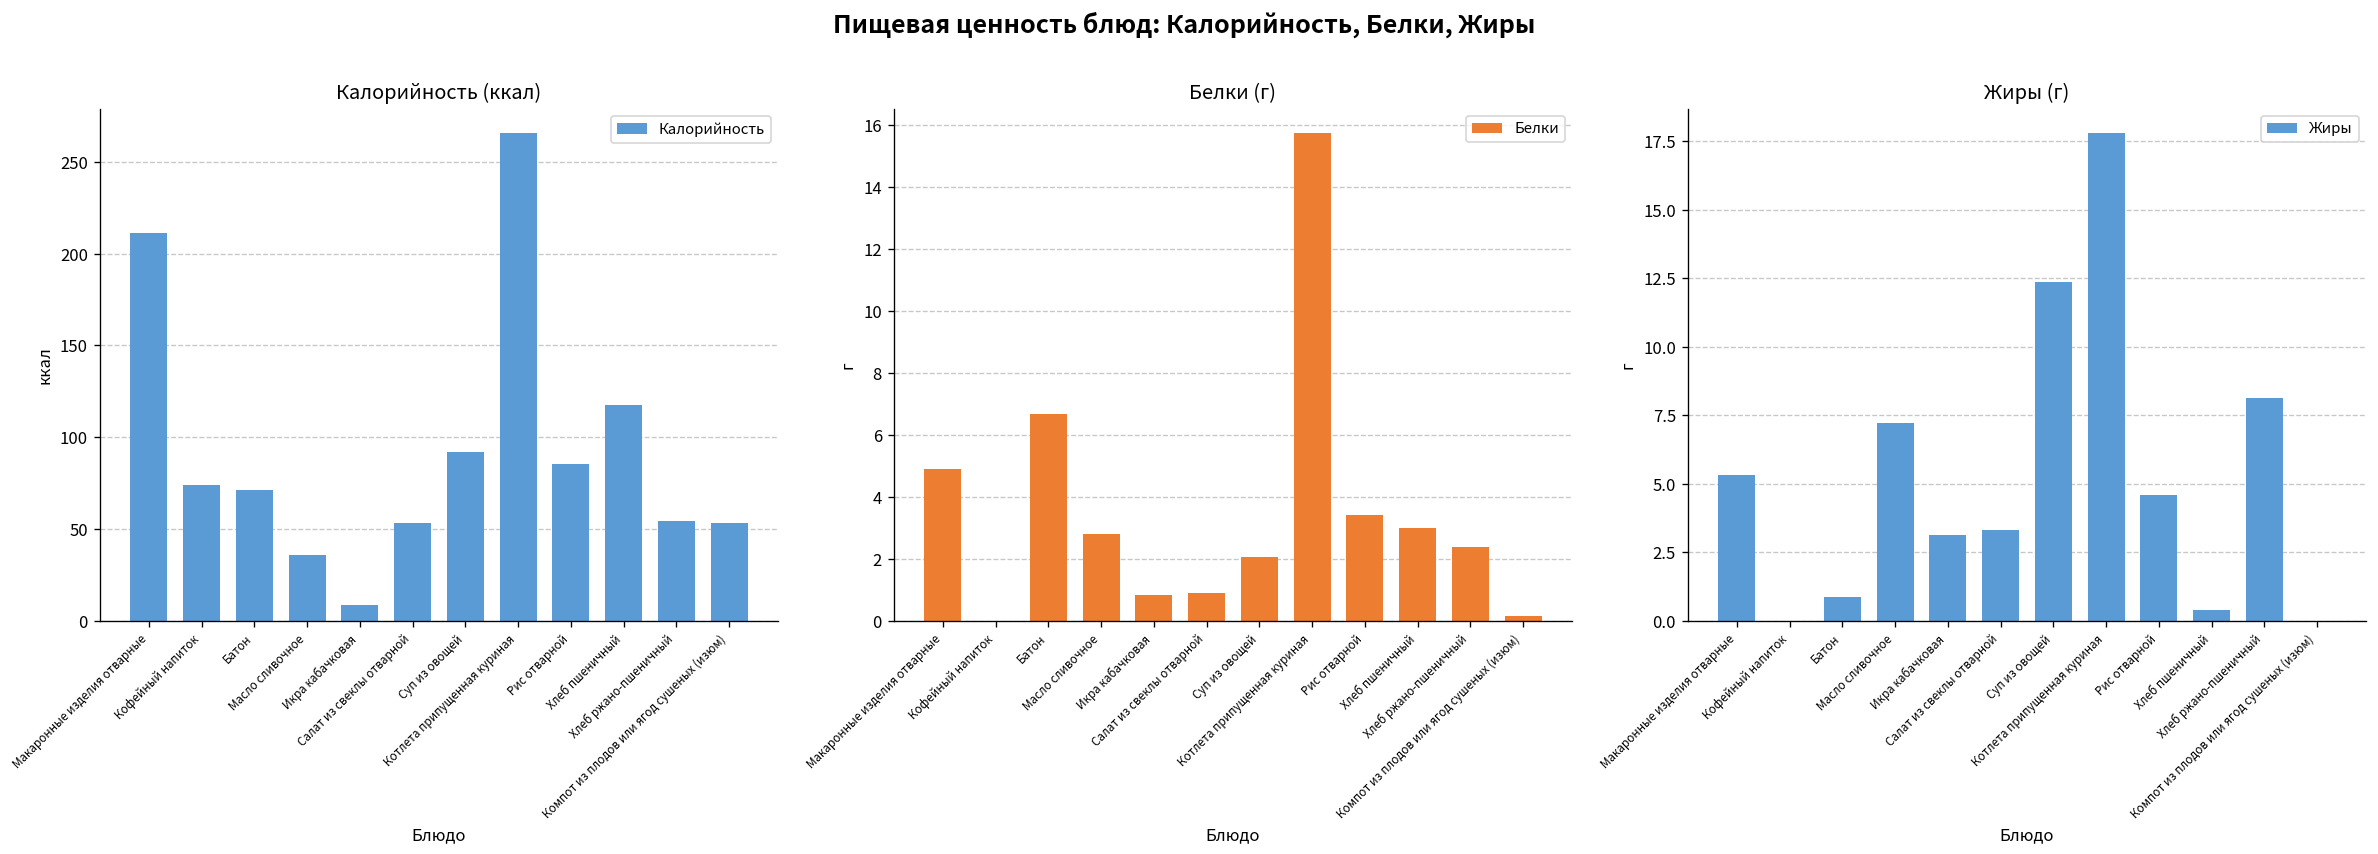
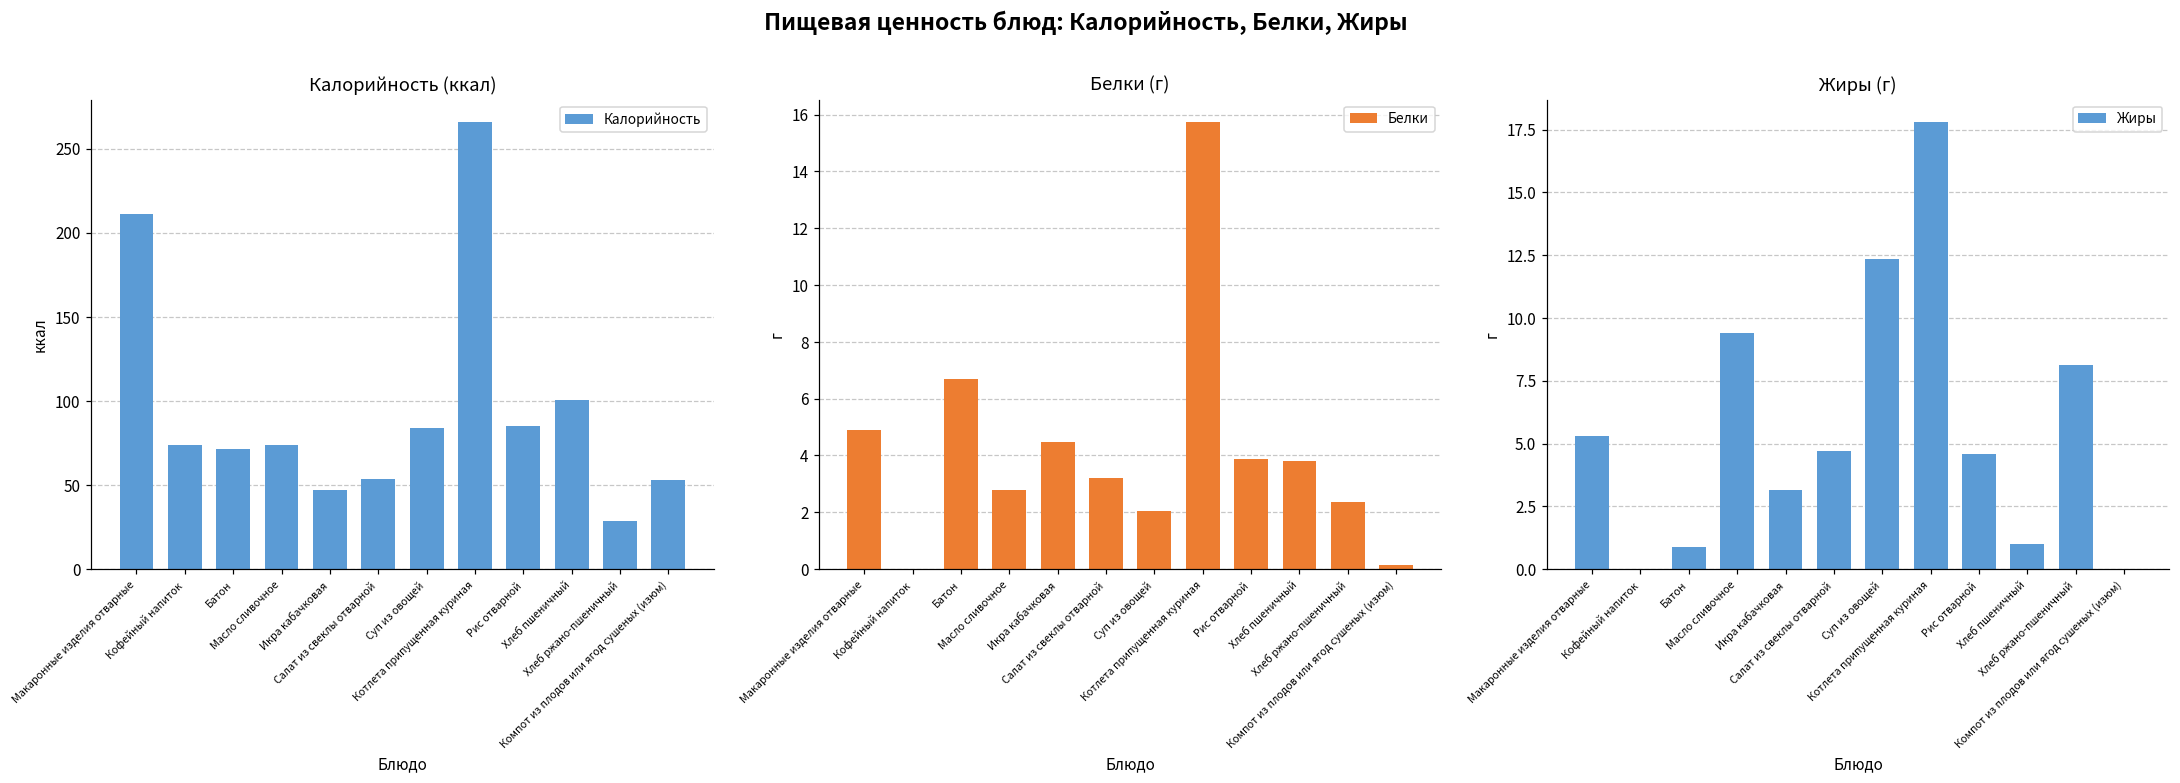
  {
    "Калорийность (ккал)": {
      "Макаронные изделия отварные": 211,
      "Кофейный напиток": 74,
      "Батон": 71,
-     "Масло сливочное": 36,
-     "Икра кабачковая": 8,
+     "Масло сливочное": 74,
+     "Икра кабачковая": 47,
      "Салат из свеклы отварной": 53,
-     "Суп из овощей": 92,
+     "Суп из овощей": 84,
      "Котлета припущенная куриная": 266,
      "Рис отварной": 85,
-     "Хлеб пшеничный": 118,
-     "Хлеб ржано-пшеничный": 54,
+     "Хлеб пшеничный": 101,
+     "Хлеб ржано-пшеничный": 29,
      "Компот из плодов или ягод сушеных (изюм)": 53
    },
    "Белки (г)": {
      "Макаронные изделия отварные": 4.9,
      "Кофейный напиток": 0.0,
      "Батон": 6.7,
      "Масло сливочное": 2.8,
-     "Икра кабачковая": 0.8,
-     "Салат из свеклы отварной": 0.9,
+     "Икра кабачковая": 4.5,
+     "Салат из свеклы отварной": 3.2,
      "Суп из овощей": 2.0,
      "Котлета припущенная куриная": 15.7,
-     "Рис отварной": 3.4,
-     "Хлеб пшеничный": 3.0,
+     "Рис отварной": 3.9,
+     "Хлеб пшеничный": 3.8,
      "Хлеб ржано-пшеничный": 2.4,
      "Компот из плодов или ягод сушеных (изюм)": 0.2
    },
    "Жиры (г)": {
      "Макаронные изделия отварные": 5.3,
      "Кофейный напиток": 0.0,
      "Батон": 0.9,
-     "Масло сливочное": 7.2,
+     "Масло сливочное": 9.4,
      "Икра кабачковая": 3.1,
-     "Салат из свеклы отварной": 3.3,
+     "Салат из свеклы отварной": 4.7,
      "Суп из овощей": 12.4,
      "Котлета припущенная куриная": 17.8,
      "Рис отварной": 4.6,
-     "Хлеб пшеничный": 0.4,
+     "Хлеб пшеничный": 1.0,
      "Хлеб ржано-пшеничный": 8.1,
      "Компот из плодов или ягод сушеных (изюм)": 0.0
    }
  }
